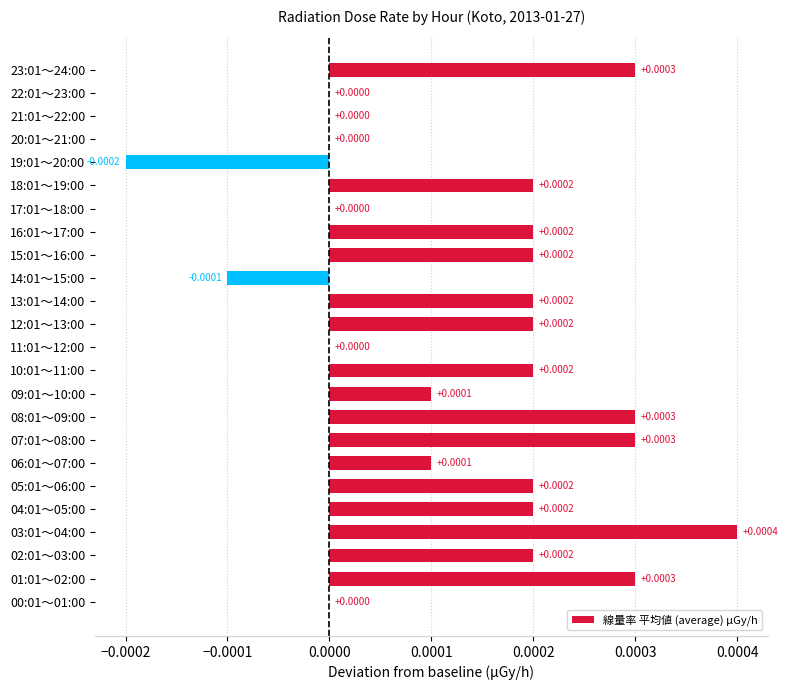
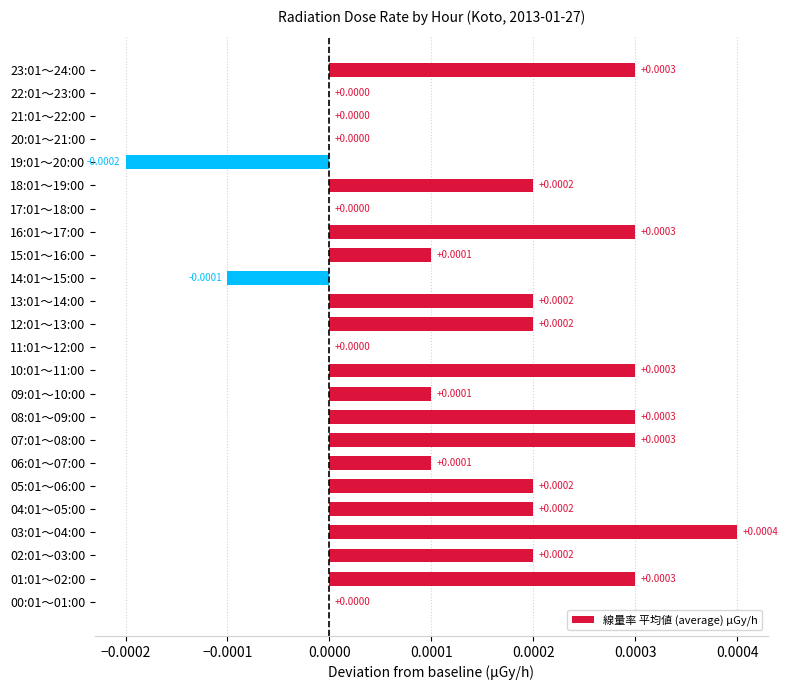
  {
    "23:01～24:00": "+0.0003",
    "22:01～23:00": "+0.0000",
    "21:01～22:00": "+0.0000",
    "20:01～21:00": "+0.0000",
    "19:01～20:00": "-0.0002",
    "18:01～19:00": "+0.0002",
    "17:01～18:00": "+0.0000",
-   "16:01～17:00": "+0.0002",
-   "15:01～16:00": "+0.0002",
+   "16:01～17:00": "+0.0003",
+   "15:01～16:00": "+0.0001",
    "14:01～15:00": "-0.0001",
    "13:01～14:00": "+0.0002",
    "12:01～13:00": "+0.0002",
    "11:01～12:00": "+0.0000",
-   "10:01～11:00": "+0.0002",
+   "10:01～11:00": "+0.0003",
    "09:01～10:00": "+0.0001",
    "08:01～09:00": "+0.0003",
    "07:01～08:00": "+0.0003",
    "06:01～07:00": "+0.0001",
    "05:01～06:00": "+0.0002",
    "04:01～05:00": "+0.0002",
    "03:01～04:00": "+0.0004",
    "02:01～03:00": "+0.0002",
    "01:01～02:00": "+0.0003",
    "00:01～01:00": "+0.0000"
  }
